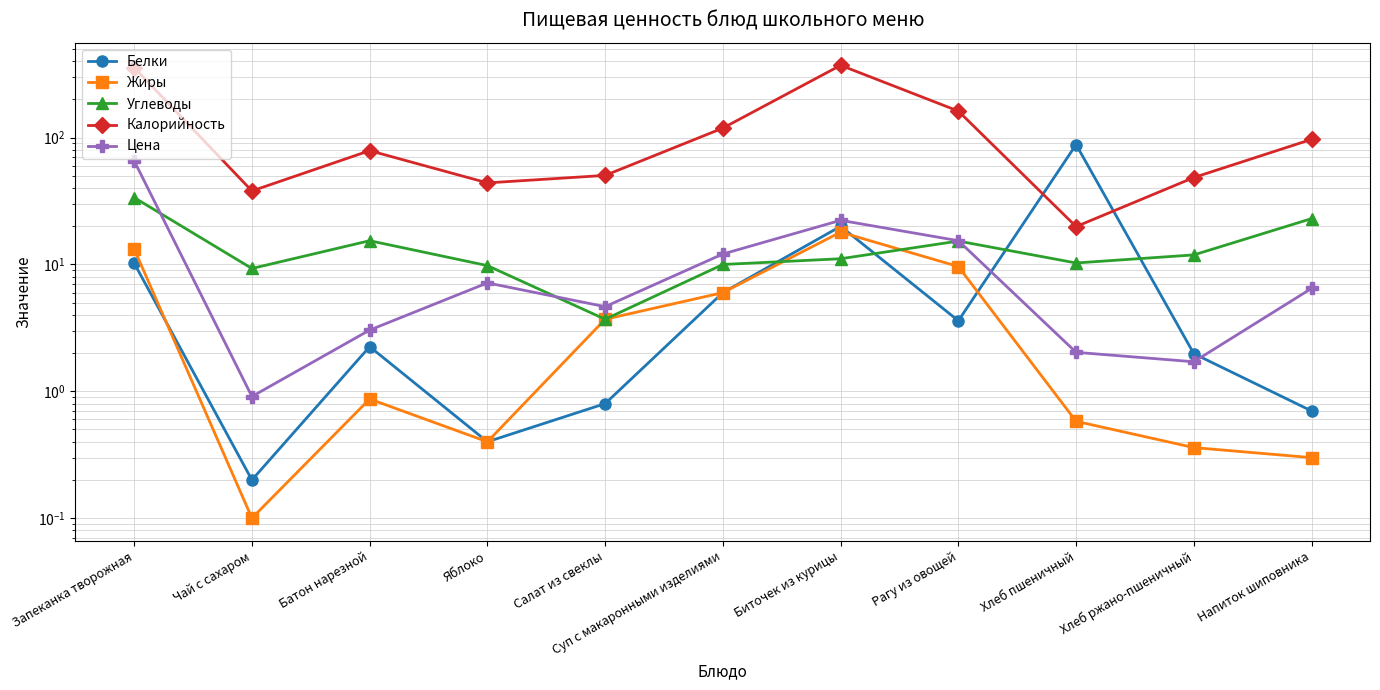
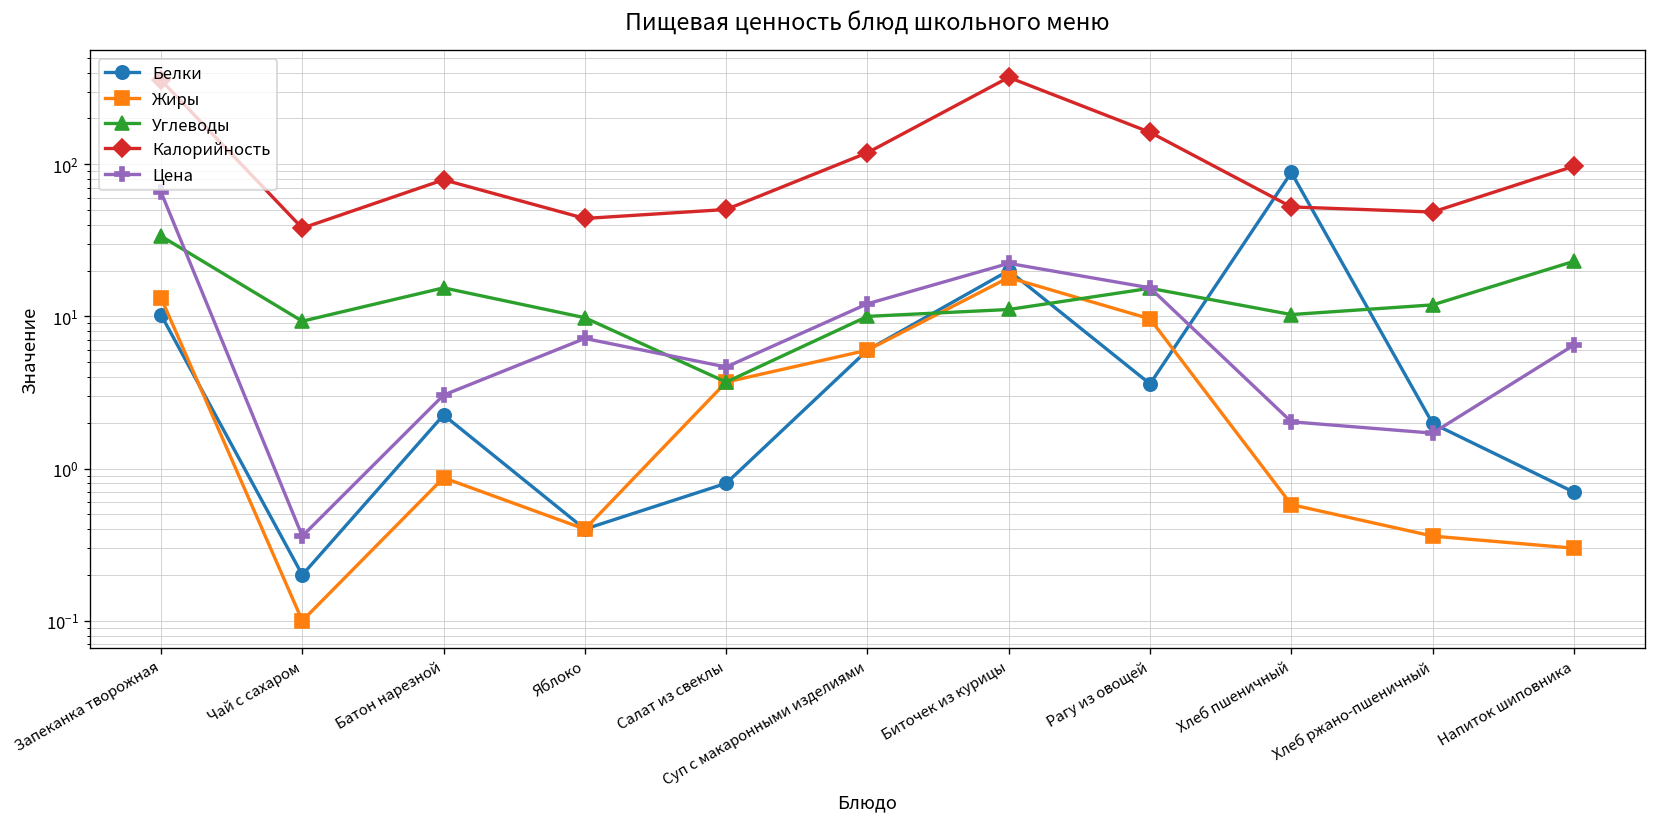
  {
    "Белки": {
      "Запеканка творожная": 10,
      "Чай с сахаром": 0.20,
      "Батон нарезной": 2.3,
      "Салат из свеклы": 0.8,
      "Биточек из курицы": 20,
      "Рагу из овощей": 3.6,
      "Хлеб пшеничный": 90,
      "Хлеб ржано-пшеничный": 2.0,
      "Напиток шиповника": 0.7
    },
    "Жиры": {
      "Запеканка творожная": 13,
      "Чай с сахаром": 0.10,
      "Батон нарезной": 0.9,
      "Биточек из курицы": 18,
      "Рагу из овощей": 10,
      "Хлеб пшеничный": 0.6,
      "Хлеб ржано-пшеничный": 0.36,
      "Напиток шиповника": 0.30
    },
    "Углеводы": {
      "Запеканка творожная": 34,
      "Чай с сахаром": 9,
      "Батон нарезной": 15,
      "Яблоко": 10,
      "Суп с макаронными изделиями": 10,
      "Биточек из курицы": 11,
      "Хлеб пшеничный": 10,
      "Хлеб ржано-пшеничный": 12,
      "Напиток шиповника": 23
    },
    "Калорийность": {
      "Чай с сахаром": 38,
      "Батон нарезной": 80,
      "Яблоко": 44,
      "Салат из свеклы": 50,
      "Суп с макаронными изделиями": 120,
      "Биточек из курицы": 370,
      "Рагу из овощей": 160,
-     "Хлеб пшеничный": 20,
+     "Хлеб пшеничный": 52,
      "Хлеб ржано-пшеничный": 49,
      "Напиток шиповника": 100
    },
    "Цена": {
      "Запеканка творожная": 70,
-     "Чай с сахаром": 0.9,
+     "Чай с сахаром": 0.36,
      "Батон нарезной": 3.0,
      "Яблоко": 7,
      "Салат из свеклы": 4.7,
      "Суп с макаронными изделиями": 12,
      "Биточек из курицы": 22,
      "Хлеб пшеничный": 2.0,
      "Хлеб ржано-пшеничный": 1.7,
      "Напиток шиповника": 6
    }
  }
